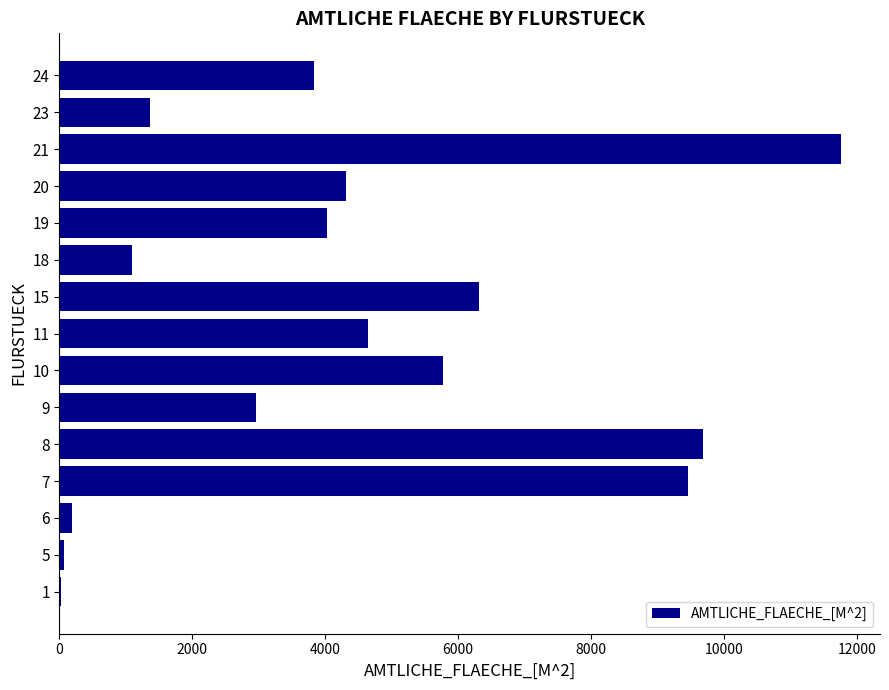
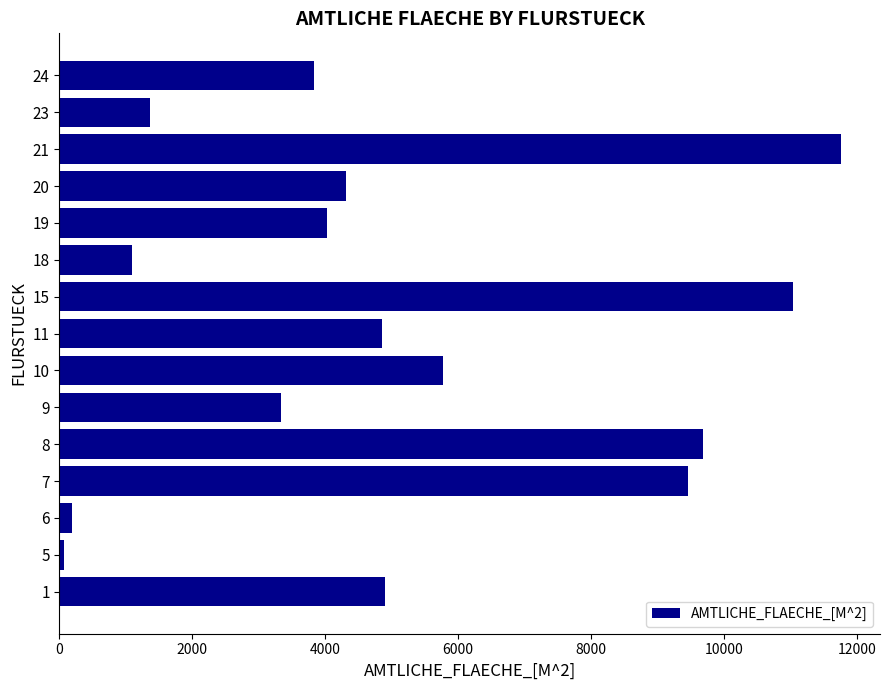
  {
    "24": 3800,
    "23": 1400,
    "21": 11800,
    "20": 4300,
    "19": 4000,
    "18": 1100,
-   "15": 6300,
-   "11": 4700,
+   "15": 11000,
+   "11": 4900,
    "10": 5800,
-   "9": 3000,
+   "9": 3300,
    "8": 9700,
    "7": 9500,
    "6": 200,
    "5": 100,
-   "1": 0
+   "1": 4900
  }
